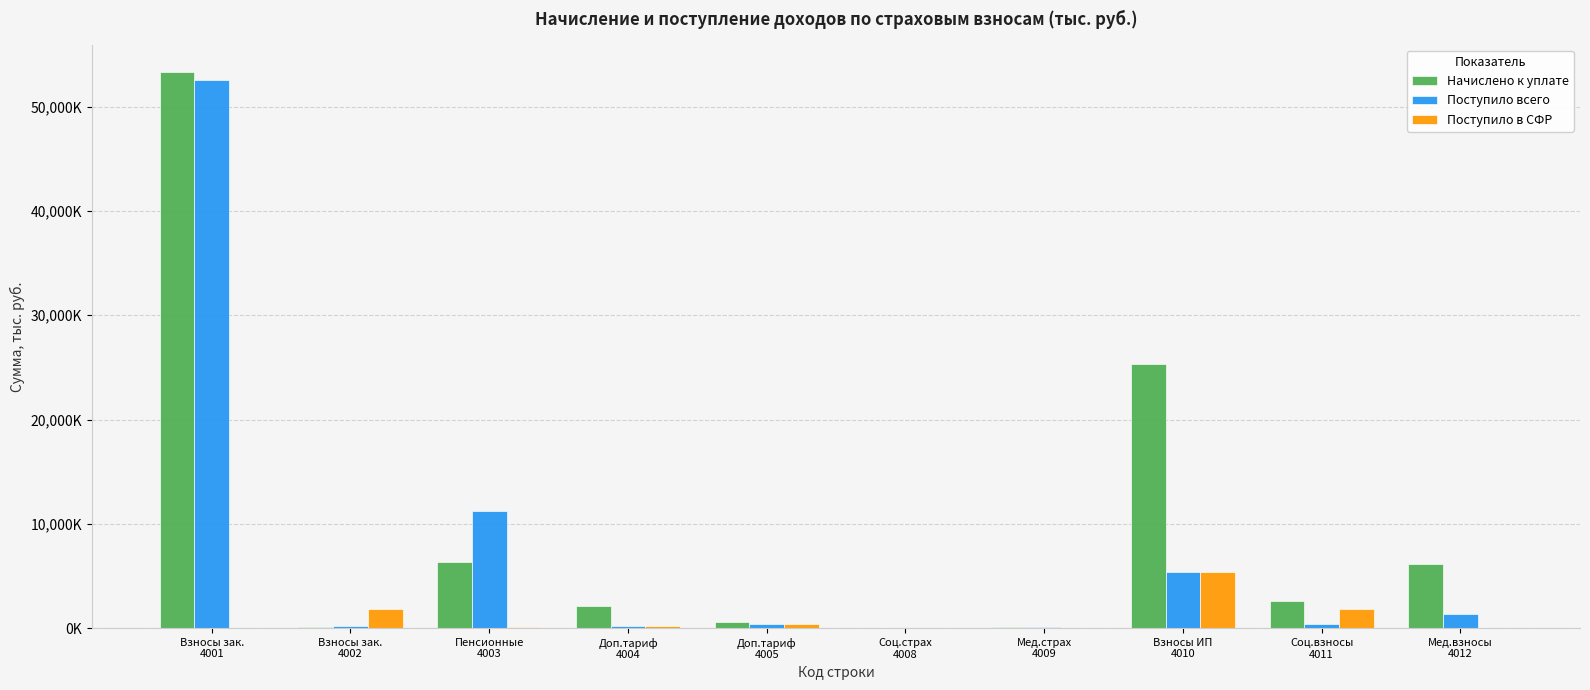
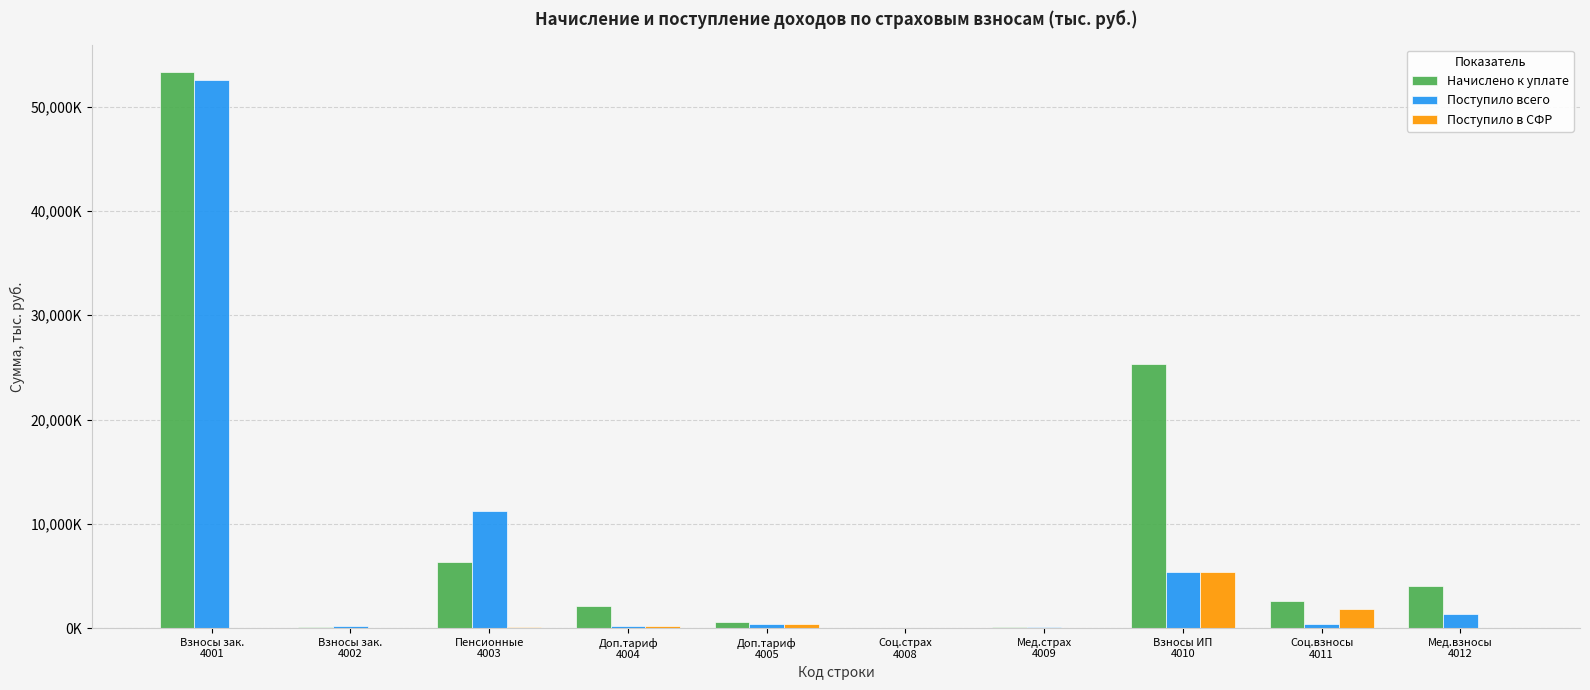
  {
    "Начислено к уплате": {
      "Взносы зак. 4001": "53,300,000",
      "Пенсионные 4003": "6,300,000",
      "Доп.тариф 4004": "2,100,000",
      "Доп.тариф 4005": "600,000",
      "Взносы ИП 4010": "25,400,000",
      "Соц.взносы 4011": "2,600,000",
-     "Мед.взносы 4012": "6,200,000"
+     "Мед.взносы 4012": "4,000,000"
    },
    "Поступило всего": {
      "Взносы зак. 4001": "52,500,000",
      "Пенсионные 4003": "11,200,000",
      "Доп.тариф 4005": "400,000",
      "Взносы ИП 4010": "5,400,000",
      "Соц.взносы 4011": "400,000",
      "Мед.взносы 4012": "1,400,000"
    },
    "Поступило в СФР": {
      "Взносы зак. 4001": "0",
-     "Взносы зак. 4002": "1,800,000",
+     "Взносы зак. 4002": "0",
      "Доп.тариф 4005": "400,000",
      "Мед.страх 4009": "0",
      "Взносы ИП 4010": "5,400,000",
      "Соц.взносы 4011": "1,800,000",
      "Мед.взносы 4012": "0"
    }
  }
